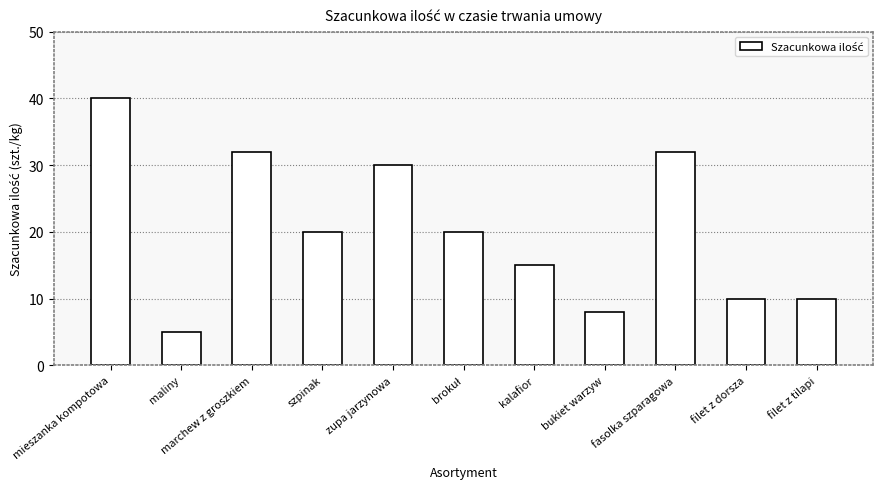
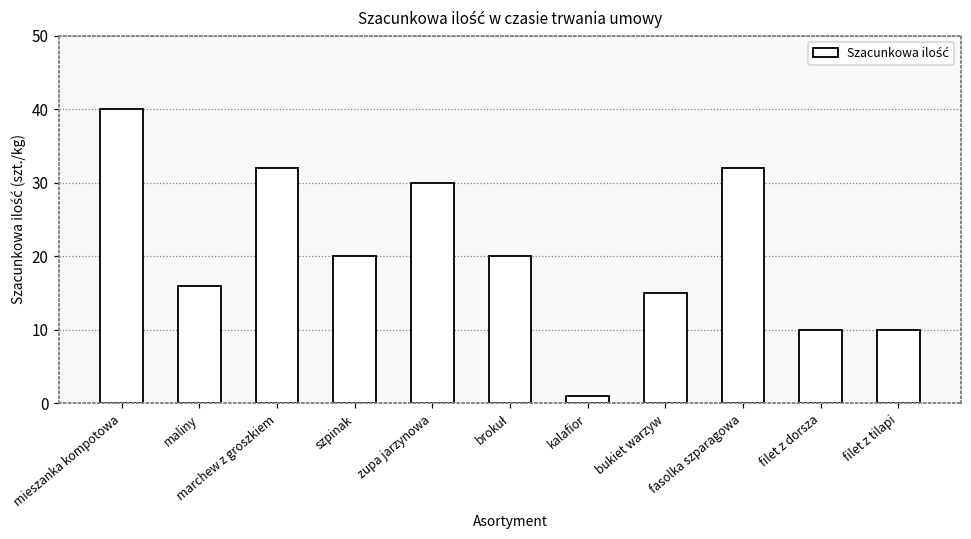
  {
    "mieszanka kompotowa": 40,
-   "maliny": 5,
+   "maliny": 16,
    "marchew z groszkiem": 32,
    "szpinak": 20,
    "zupa jarzynowa": 30,
    "brokuł": 20,
-   "kalafior": 15,
-   "bukiet warzyw": 8,
+   "kalafior": 1,
+   "bukiet warzyw": 15,
    "fasolka szparagowa": 32,
    "filet z dorsza": 10,
    "filet z tilapi": 10
  }
